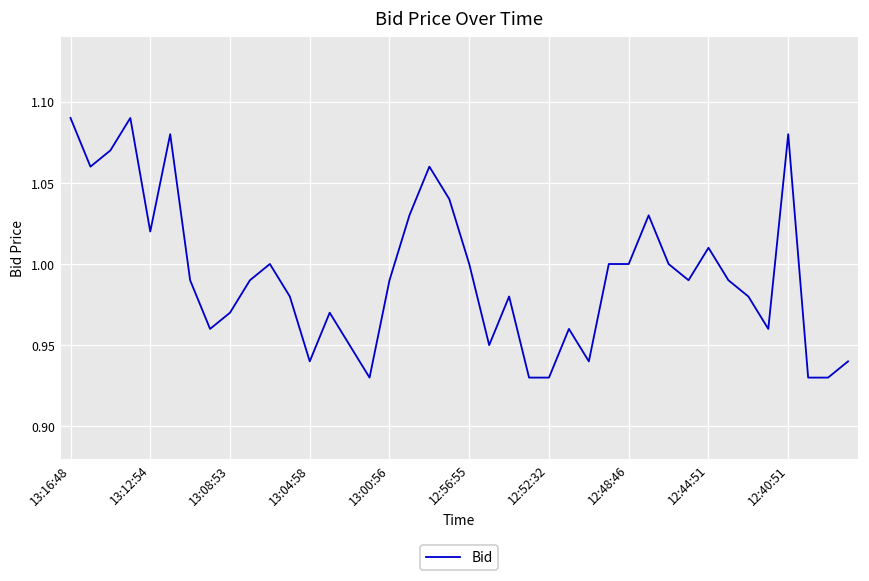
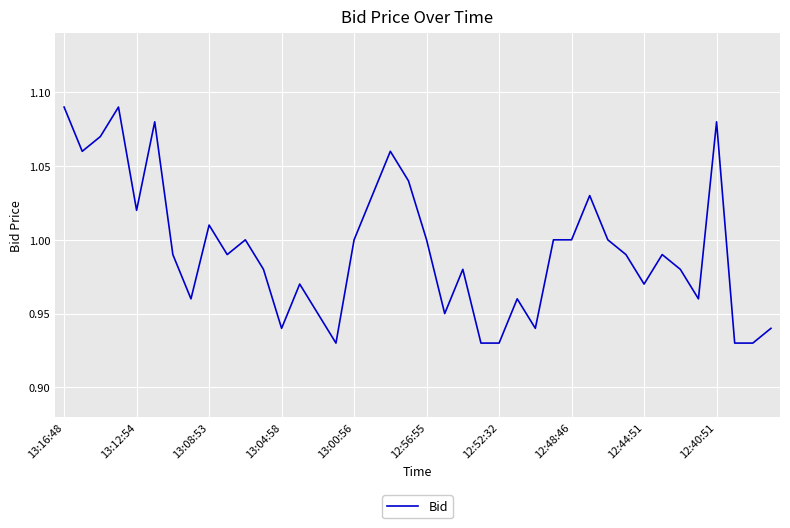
  {
    "13:16:48": 1.09,
    "13:12:54": 1.02,
-   "13:08:53": 0.97,
+   "13:08:53": 1.01,
    "13:04:58": 0.94,
-   "13:00:56": 0.99,
+   "13:00:56": 1.00,
    "12:56:55": 1.00,
    "12:52:32": 0.93,
    "12:48:46": 1.00,
-   "12:44:51": 1.01,
+   "12:44:51": 0.97,
    "12:40:51": 1.08
  }
